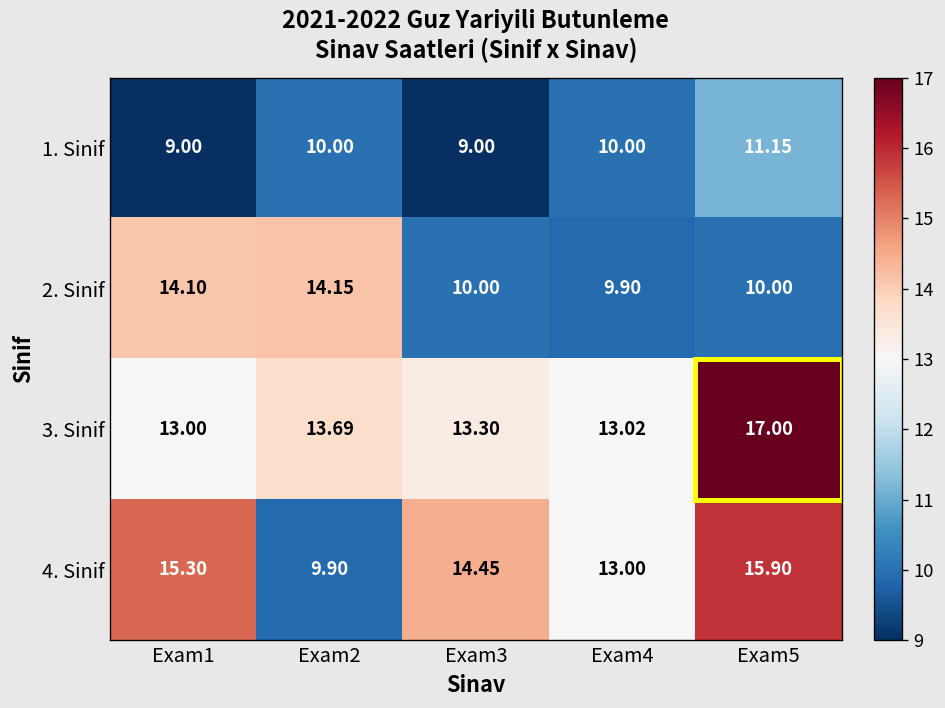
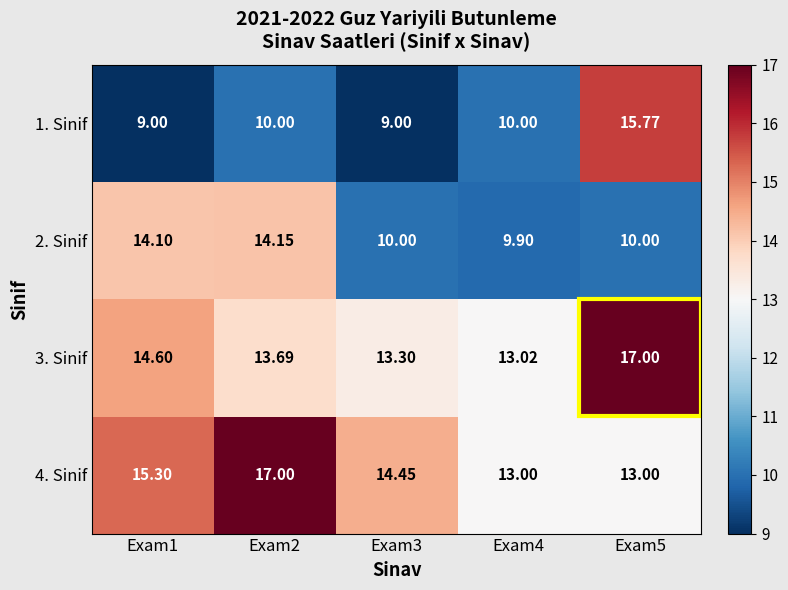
  {
    "1. Sinif": {
      "Exam1": 9.00,
      "Exam2": 10.00,
      "Exam3": 9.00,
      "Exam4": 10.00,
-     "Exam5": 11.15
+     "Exam5": 15.77
    },
    "2. Sinif": {
      "Exam1": 14.10,
      "Exam2": 14.15,
      "Exam3": 10.00,
      "Exam4": 9.90,
      "Exam5": 10.00
    },
    "3. Sinif": {
-     "Exam1": 13.00,
+     "Exam1": 14.60,
      "Exam2": 13.69,
      "Exam3": 13.30,
      "Exam4": 13.02,
      "Exam5": 17.00
    },
    "4. Sinif": {
      "Exam1": 15.30,
-     "Exam2": 9.90,
+     "Exam2": 17.00,
      "Exam3": 14.45,
      "Exam4": 13.00,
-     "Exam5": 15.90
+     "Exam5": 13.00
    }
  }
